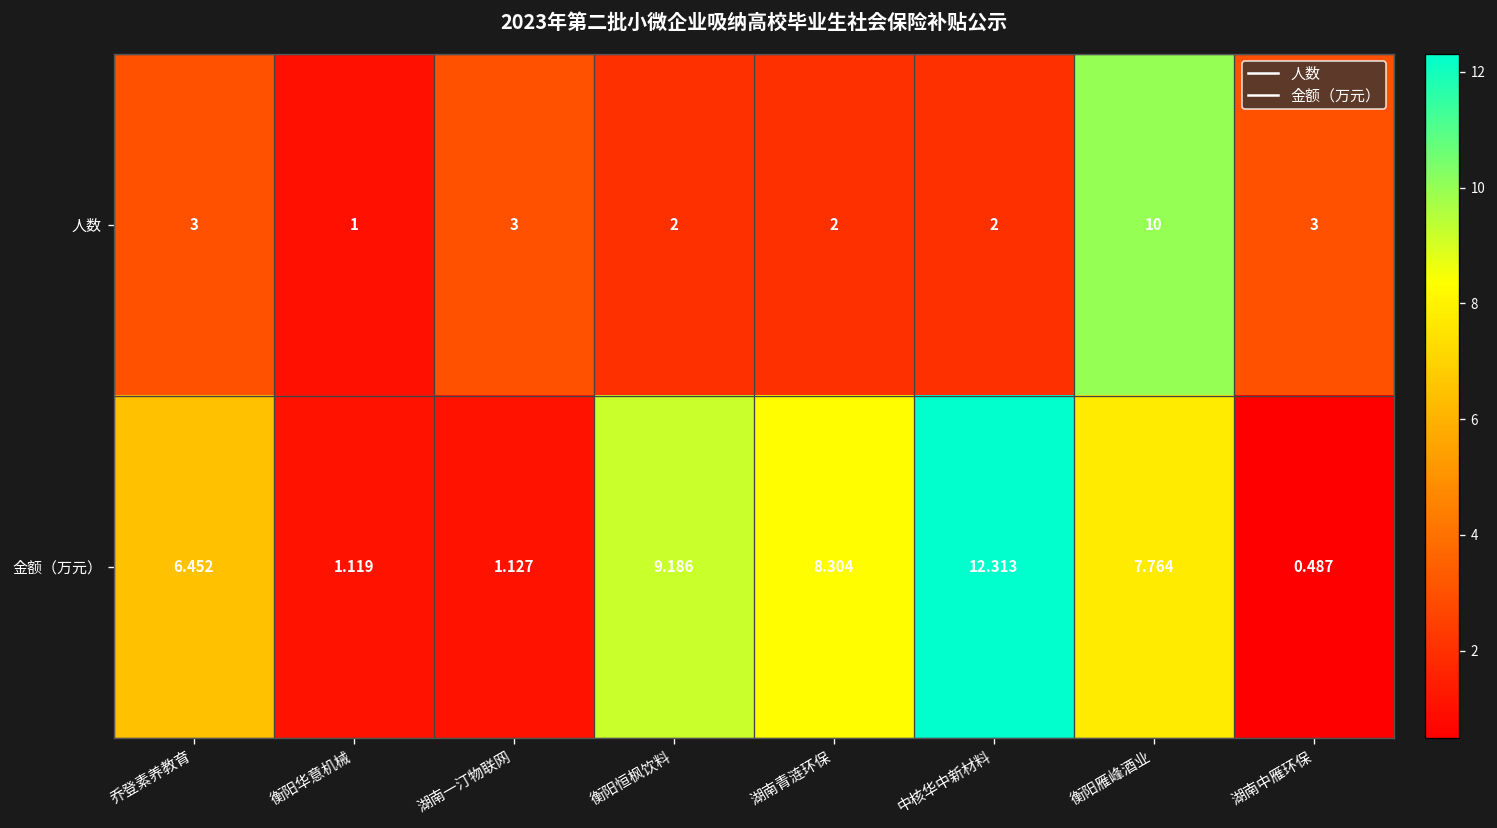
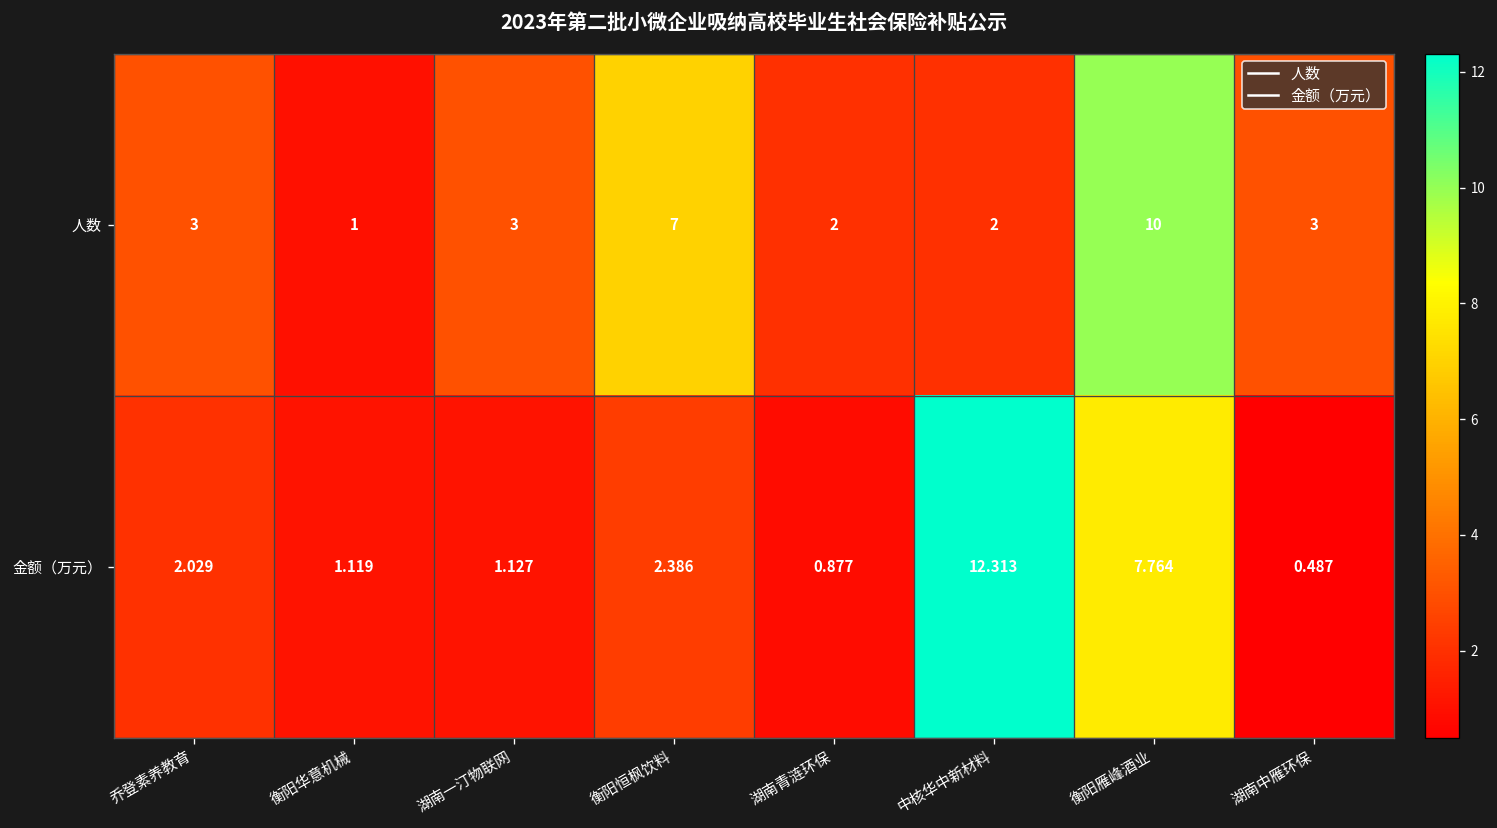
  {
    "人数": {
      "乔登素养教育": 3,
      "衡阳华意机械": 1,
      "湖南一汀物联网": 3,
-     "衡阳恒枫饮料": 2,
+     "衡阳恒枫饮料": 7,
      "湖南青涟环保": 2,
      "中核华中新材料": 2,
      "衡阳雁峰酒业": 10,
      "湖南中雁环保": 3
    },
    "金额（万元）": {
-     "乔登素养教育": 6.452,
+     "乔登素养教育": 2.029,
      "衡阳华意机械": 1.119,
      "湖南一汀物联网": 1.127,
-     "衡阳恒枫饮料": 9.186,
-     "湖南青涟环保": 8.304,
+     "衡阳恒枫饮料": 2.386,
+     "湖南青涟环保": 0.877,
      "中核华中新材料": 12.313,
      "衡阳雁峰酒业": 7.764,
      "湖南中雁环保": 0.487
    }
  }
